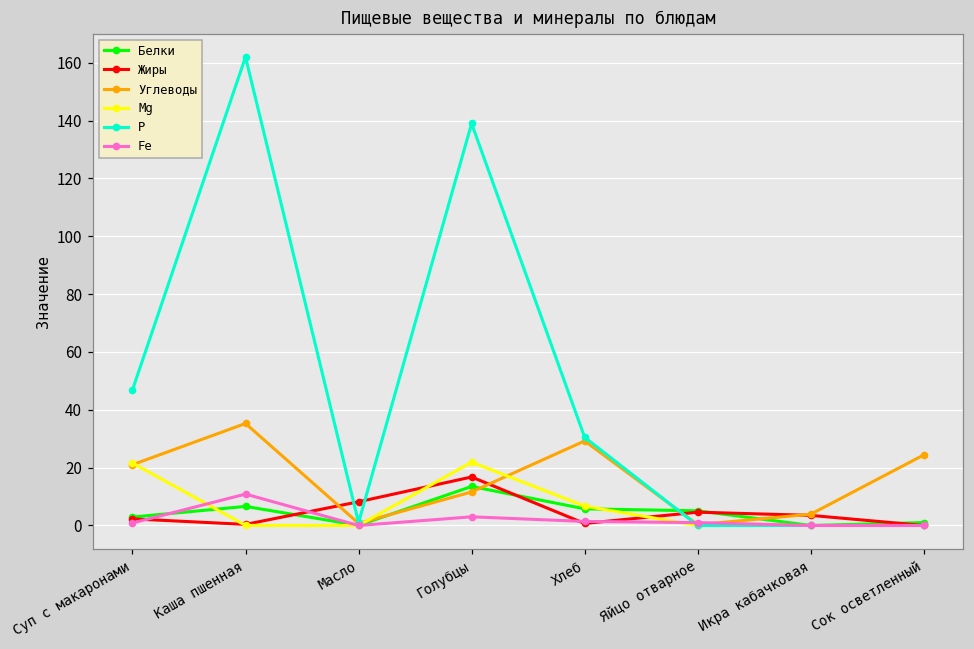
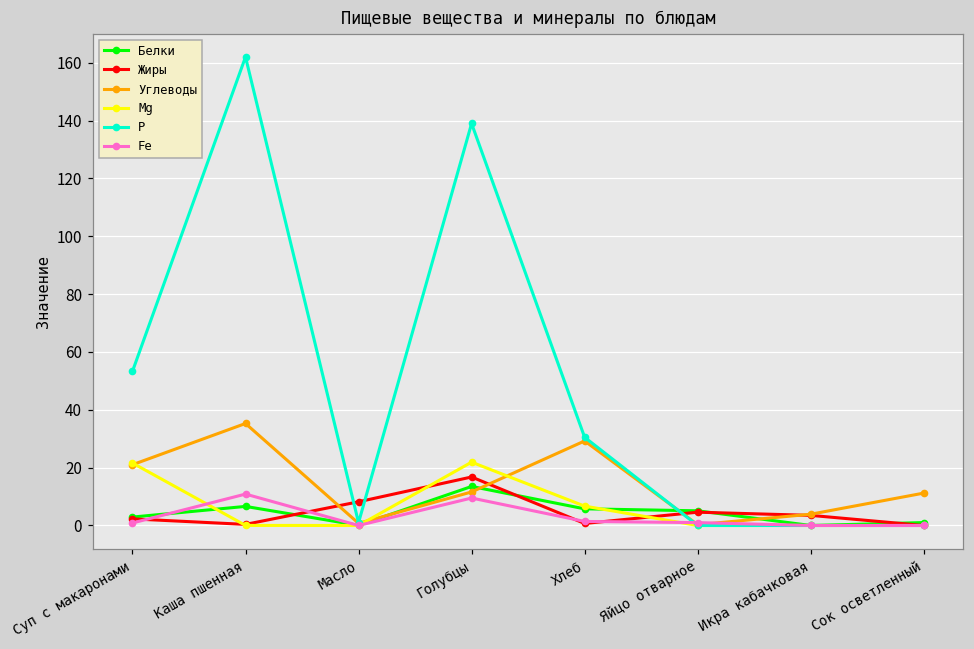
  {
    "Белки": {
      "Каша пшенная": 7,
      "Голубцы": 14,
      "Сок осветленный": 1
    },
    "Жиры": {
      "Масло": 8,
      "Голубцы": 17
    },
    "Углеводы": {
      "Каша пшенная": 35,
      "Голубцы": 12,
      "Хлеб": 29,
-     "Сок осветленный": 24
+     "Сок осветленный": 11
    },
    "Mg": {
      "Голубцы": 22
    },
    "Р": {
-     "Суп с макаронами": 47,
+     "Суп с макаронами": 53,
      "Каша пшенная": 162,
      "Голубцы": 139,
      "Хлеб": 31
    },
    "Fe": {
      "Суп с макаронами": 1,
      "Каша пшенная": 11,
-     "Голубцы": 3
+     "Голубцы": 10
    }
  }
